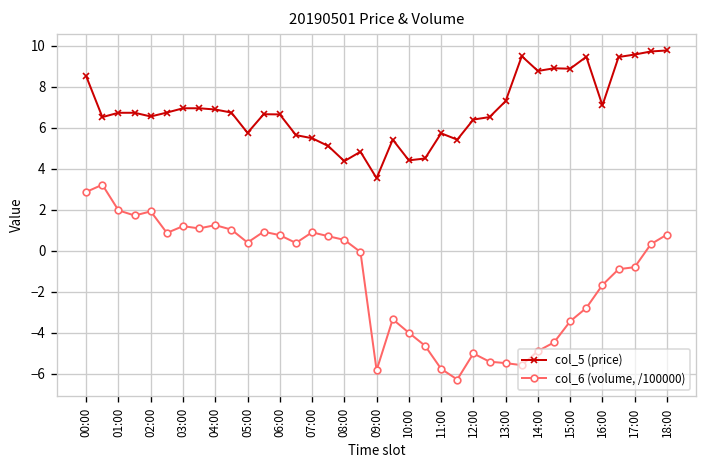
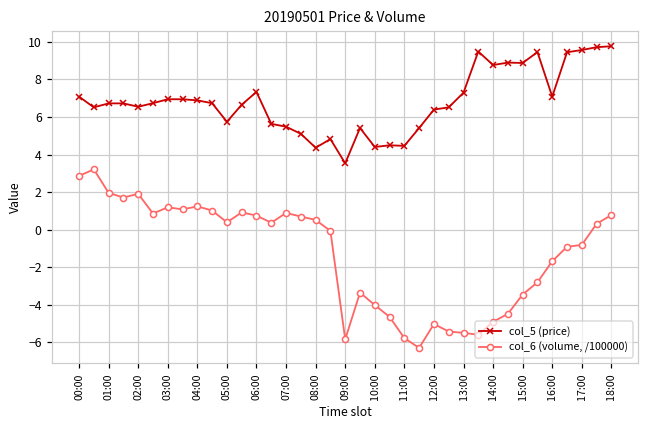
  {
    "col_5 (price)": {
-     "00:00": 8.5,
+     "00:00": 7.1,
      "01:00": 6.7,
      "02:00": 6.5,
      "03:00": 6.9,
      "04:00": 6.9,
      "05:00": 5.7,
-     "06:00": 6.6,
+     "06:00": 7.3,
      "07:00": 5.5,
      "08:00": 4.4,
      "09:00": 3.5,
      "10:00": 4.4,
-     "11:00": 5.7,
+     "11:00": 4.5,
      "12:00": 6.4,
      "13:00": 7.3,
      "14:00": 8.8,
      "15:00": 8.9,
      "16:00": 7.1,
      "17:00": 9.6,
      "18:00": 9.8
    },
    "col_6 (volume, /100000)": {
      "00:00": 2.9,
      "01:00": 2.0,
      "02:00": 1.9,
      "03:00": 1.2,
      "04:00": 1.2,
      "05:00": 0.4,
      "06:00": 0.8,
      "07:00": 0.9,
      "08:00": 0.5,
      "09:00": -5.8,
      "10:00": -4.0,
      "11:00": -5.8,
      "12:00": -5.0,
      "13:00": -5.5,
      "15:00": -3.5,
      "16:00": -1.7,
      "17:00": -0.8,
      "18:00": 0.8
    }
  }
